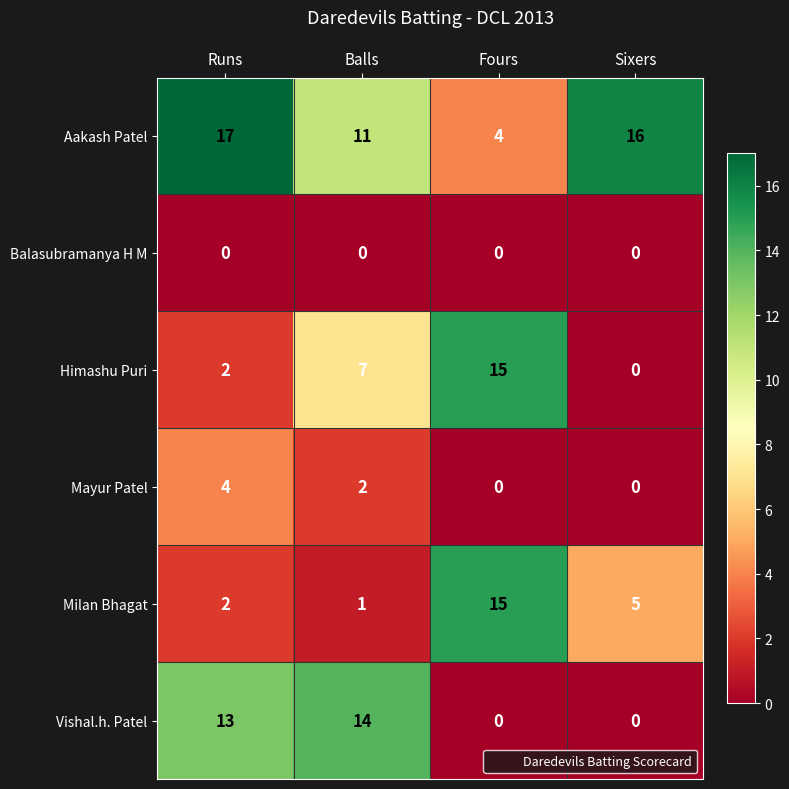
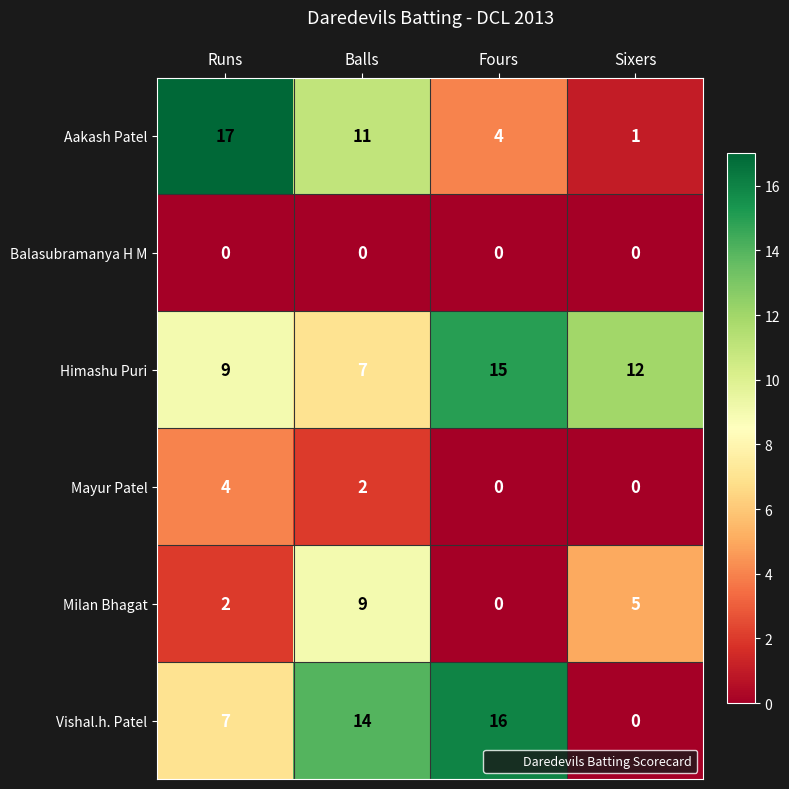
  {
    "Aakash Patel": {
      "Runs": 17,
      "Balls": 11,
      "Fours": 4,
-     "Sixers": 16
+     "Sixers": 1
    },
    "Balasubramanya H M": {
      "Runs": 0,
      "Balls": 0,
      "Fours": 0,
      "Sixers": 0
    },
    "Himashu Puri": {
-     "Runs": 2,
+     "Runs": 9,
      "Balls": 7,
      "Fours": 15,
-     "Sixers": 0
+     "Sixers": 12
    },
    "Mayur Patel": {
      "Runs": 4,
      "Balls": 2,
      "Fours": 0,
      "Sixers": 0
    },
    "Milan Bhagat": {
      "Runs": 2,
-     "Balls": 1,
-     "Fours": 15,
+     "Balls": 9,
+     "Fours": 0,
      "Sixers": 5
    },
    "Vishal.h. Patel": {
-     "Runs": 13,
+     "Runs": 7,
      "Balls": 14,
-     "Fours": 0,
+     "Fours": 16,
      "Sixers": 0
    }
  }
